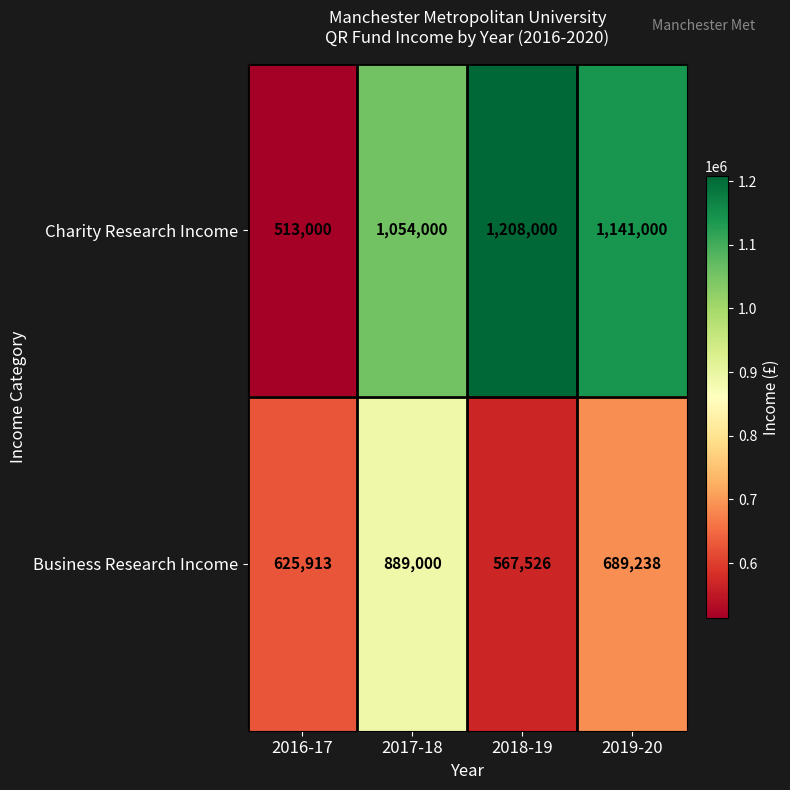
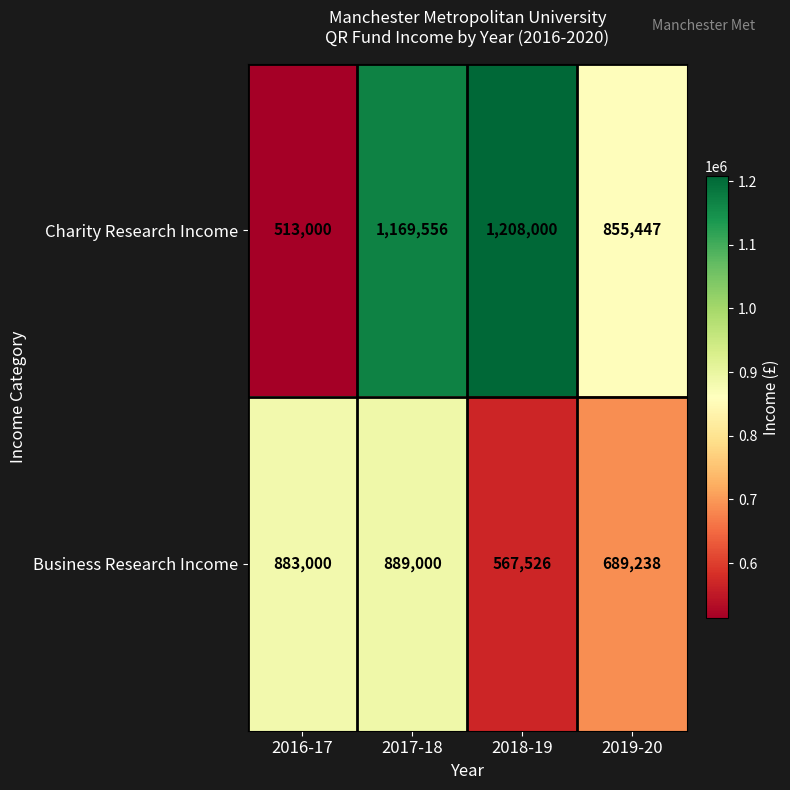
  {
    "Charity Research Income": {
      "2016-17": "513,000",
-     "2017-18": "1,054,000",
+     "2017-18": "1,169,556",
      "2018-19": "1,208,000",
-     "2019-20": "1,141,000"
+     "2019-20": "855,447"
    },
    "Business Research Income": {
-     "2016-17": "625,913",
+     "2016-17": "883,000",
      "2017-18": "889,000",
      "2018-19": "567,526",
      "2019-20": "689,238"
    }
  }
